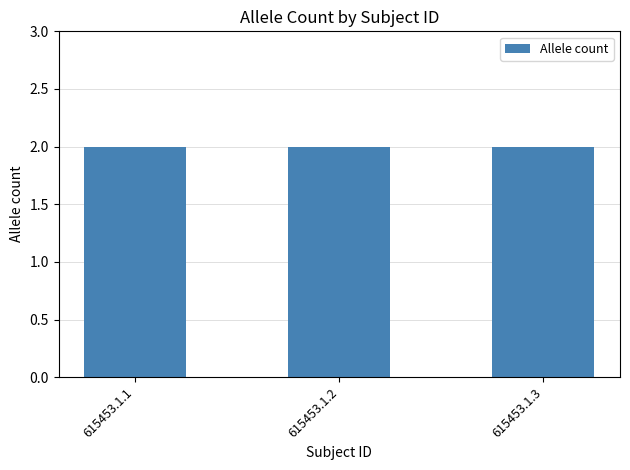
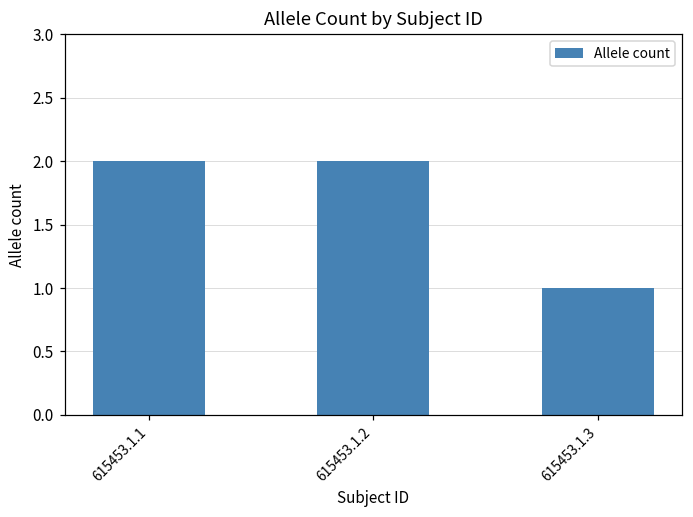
  {
    "615453.1.1": 2,
    "615453.1.2": 2,
-   "615453.1.3": 2
+   "615453.1.3": 1
  }
